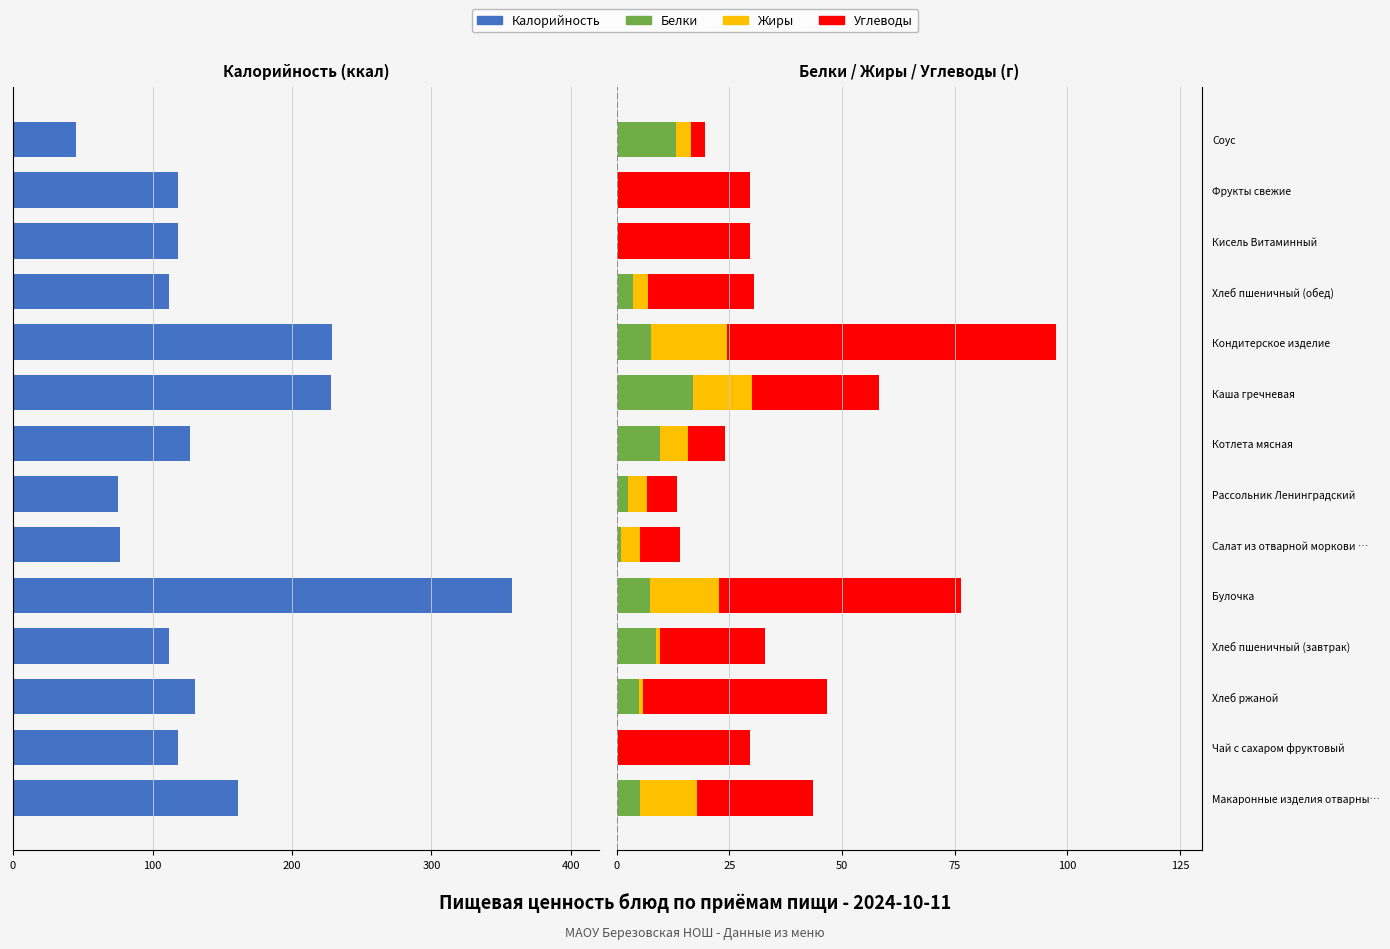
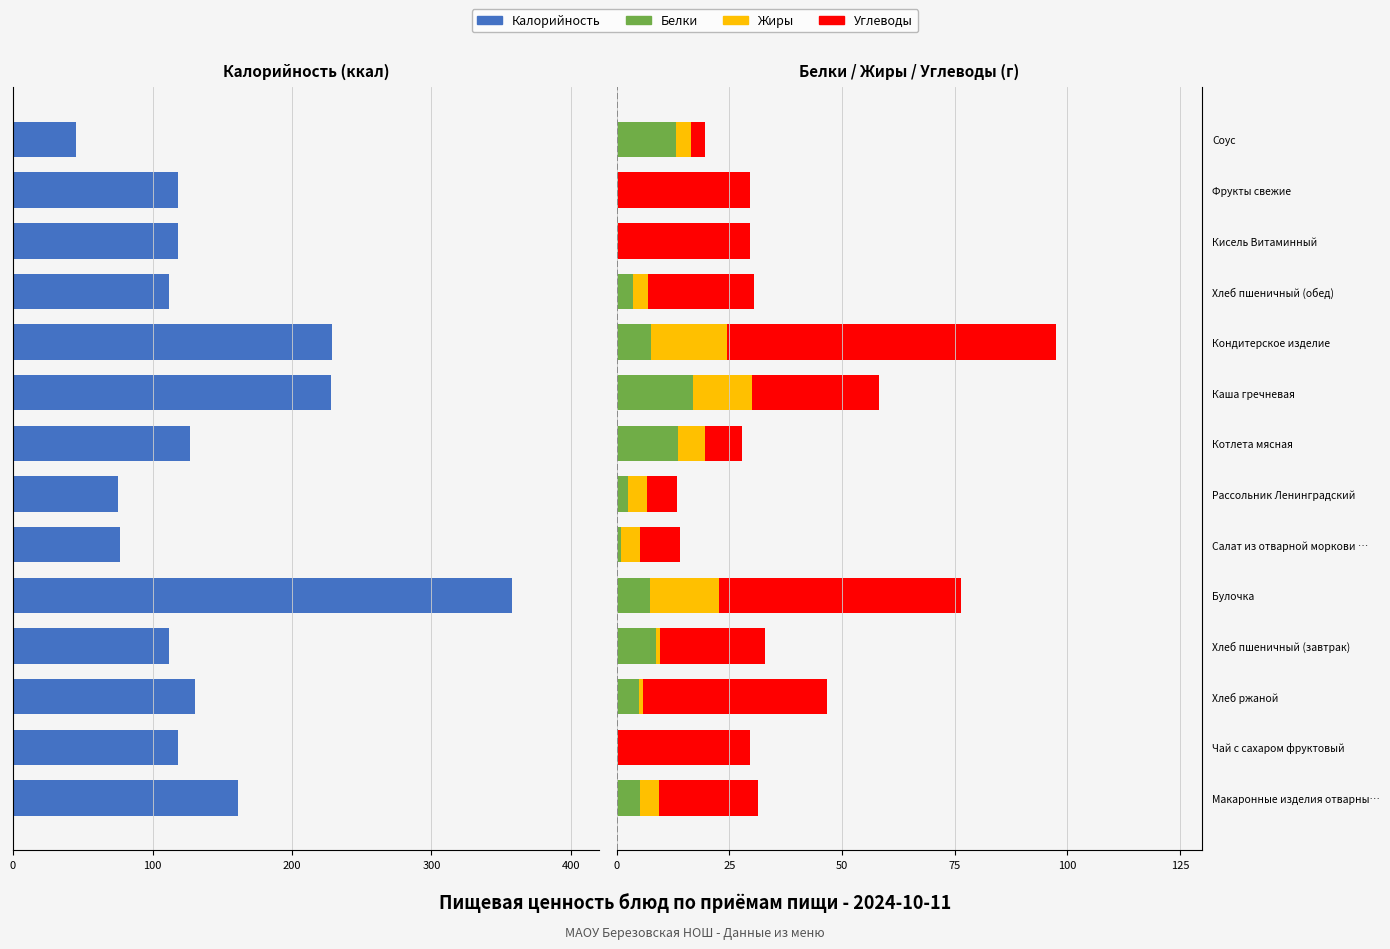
  {
    "Белки / Жиры / Углеводы (г)": {
      "Белки": {
        "Соус": 13,
        "Хлеб пшеничный (обед)": 4,
        "Кондитерское изделие": 8,
        "Каша гречневая": 17,
-       "Котлета мясная": 10,
+       "Котлета мясная": 14,
        "Рассольник Ленинградский": 2,
        "Салат из отварной моркови …": 1,
        "Булочка": 7,
        "Хлеб пшеничный (завтрак)": 9,
        "Хлеб ржаной": 5,
        "Макаронные изделия отварны…": 5
      },
      "Жиры": {
        "Соус": 3,
        "Фрукты свежие": 0,
        "Кисель Витаминный": 0,
        "Хлеб пшеничный (обед)": 3,
        "Кондитерское изделие": 17,
        "Каша гречневая": 13,
        "Котлета мясная": 6,
        "Рассольник Ленинградский": 4,
        "Салат из отварной моркови …": 4,
        "Булочка": 15,
        "Хлеб пшеничный (завтрак)": 1,
        "Хлеб ржаной": 1,
        "Чай с сахаром фруктовый": 0,
-       "Макаронные изделия отварны…": 13
+       "Макаронные изделия отварны…": 4
      },
      "Углеводы": {
        "Соус": 3,
        "Фрукты свежие": 29,
        "Кисель Витаминный": 29,
        "Хлеб пшеничный (обед)": 23,
        "Кондитерское изделие": 73,
        "Каша гречневая": 28,
        "Котлета мясная": 8,
        "Рассольник Ленинградский": 7,
        "Салат из отварной моркови …": 9,
        "Булочка": 54,
        "Хлеб пшеничный (завтрак)": 23,
        "Хлеб ржаной": 41,
        "Чай с сахаром фруктовый": 29,
-       "Макаронные изделия отварны…": 26
+       "Макаронные изделия отварны…": 22
      }
    }
  }
